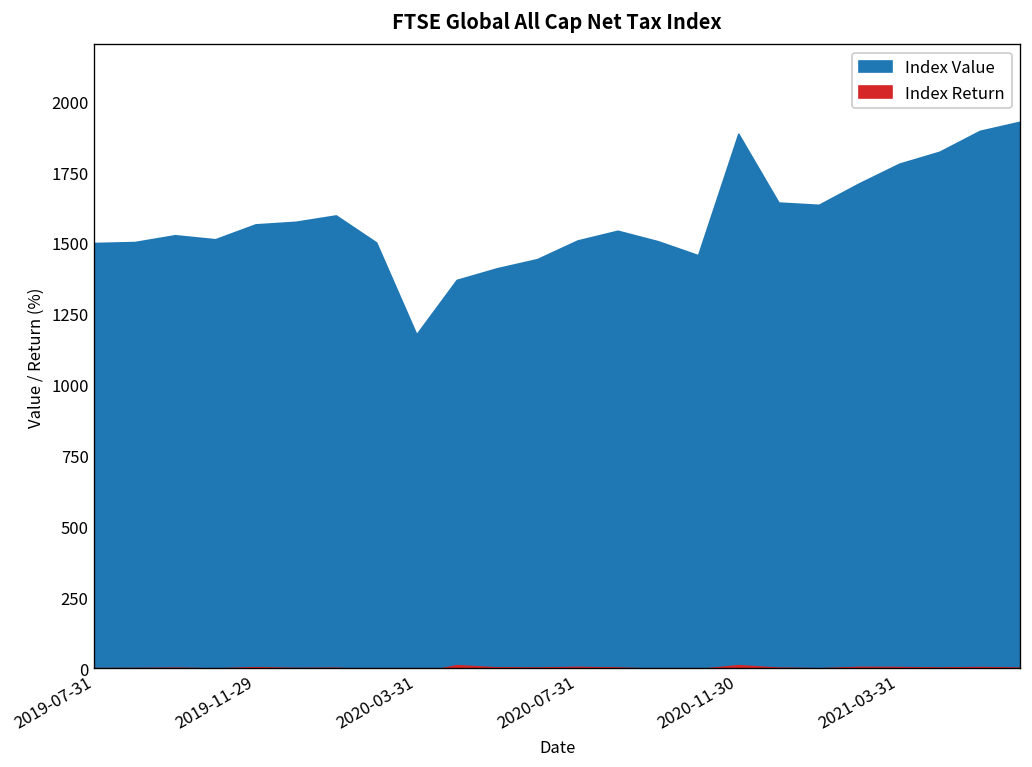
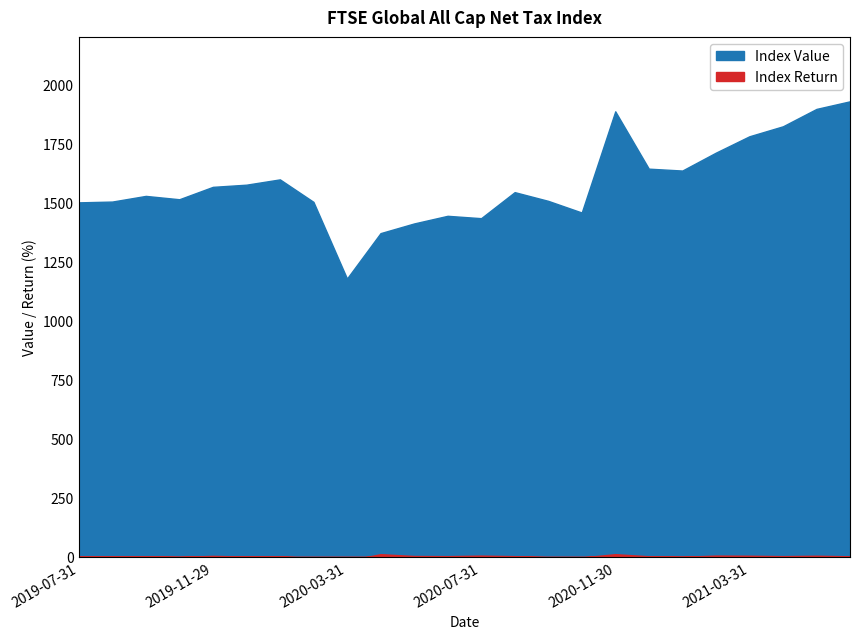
  {
    "Index Value": {
      "2019-07-31": 1500,
      "2019-11-29": 1570,
      "2020-03-31": 1180,
-     "2020-07-31": 1510,
+     "2020-07-31": 1430,
      "2020-11-30": 1880,
      "2021-03-31": 1780
    }
  }
